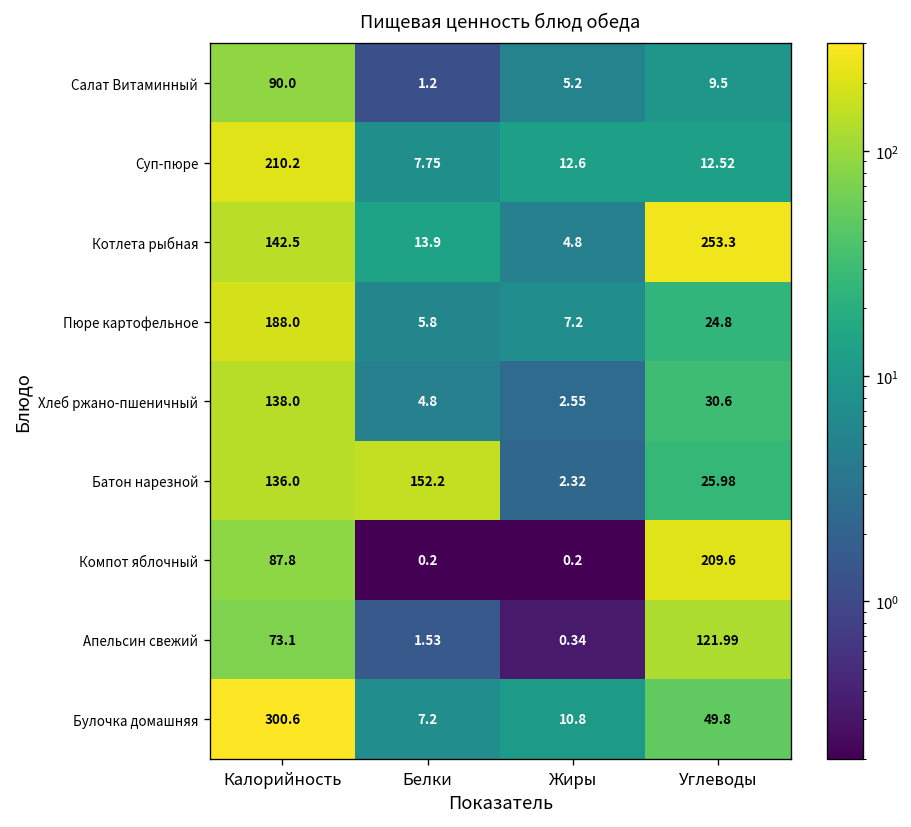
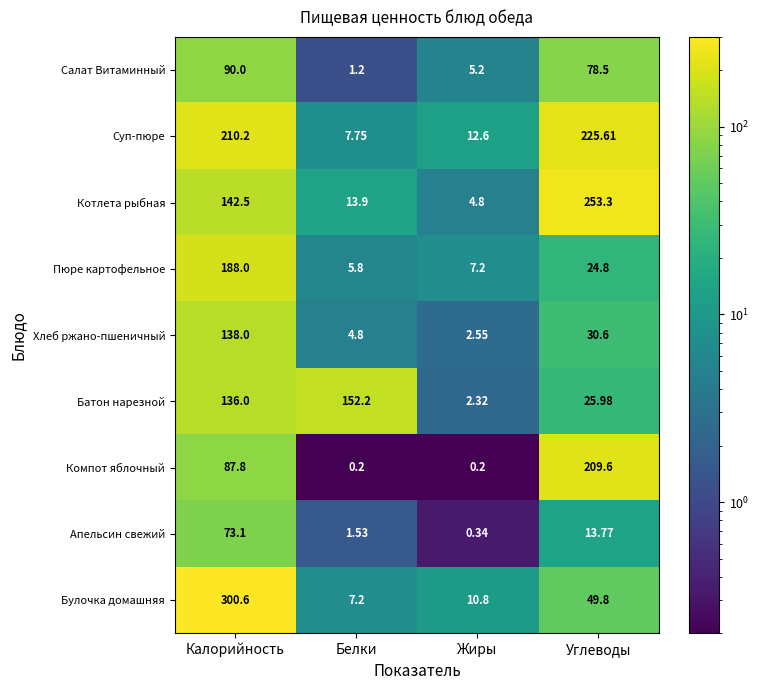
  {
    "Салат Витаминный": {
      "Калорийность": 90.0,
      "Белки": 1.2,
      "Жиры": 5.2,
-     "Углеводы": 9.5
+     "Углеводы": 78.5
    },
    "Суп-пюре": {
      "Калорийность": 210.2,
      "Белки": 7.75,
      "Жиры": 12.6,
-     "Углеводы": 12.52
+     "Углеводы": 225.61
    },
    "Котлета рыбная": {
      "Калорийность": 142.5,
      "Белки": 13.9,
      "Жиры": 4.8,
      "Углеводы": 253.3
    },
    "Пюре картофельное": {
      "Калорийность": 188.0,
      "Белки": 5.8,
      "Жиры": 7.2,
      "Углеводы": 24.8
    },
    "Хлеб ржано-пшеничный": {
      "Калорийность": 138.0,
      "Белки": 4.8,
      "Жиры": 2.55,
      "Углеводы": 30.6
    },
    "Батон нарезной": {
      "Калорийность": 136.0,
      "Белки": 152.2,
      "Жиры": 2.32,
      "Углеводы": 25.98
    },
    "Компот яблочный": {
      "Калорийность": 87.8,
      "Белки": 0.2,
      "Жиры": 0.2,
      "Углеводы": 209.6
    },
    "Апельсин свежий": {
      "Калорийность": 73.1,
      "Белки": 1.53,
      "Жиры": 0.34,
-     "Углеводы": 121.99
+     "Углеводы": 13.77
    },
    "Булочка домашняя": {
      "Калорийность": 300.6,
      "Белки": 7.2,
      "Жиры": 10.8,
      "Углеводы": 49.8
    }
  }
